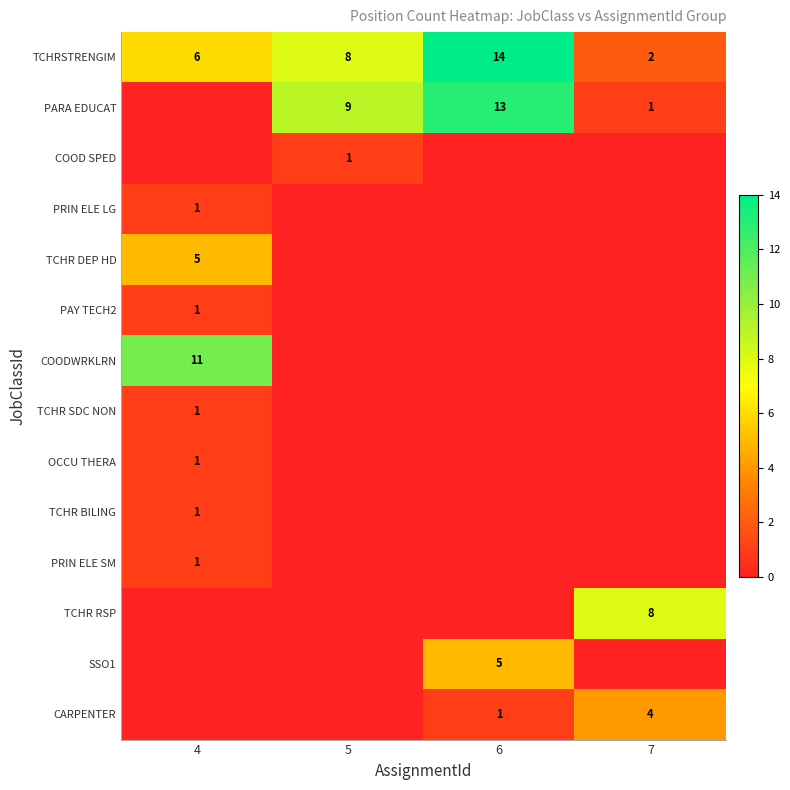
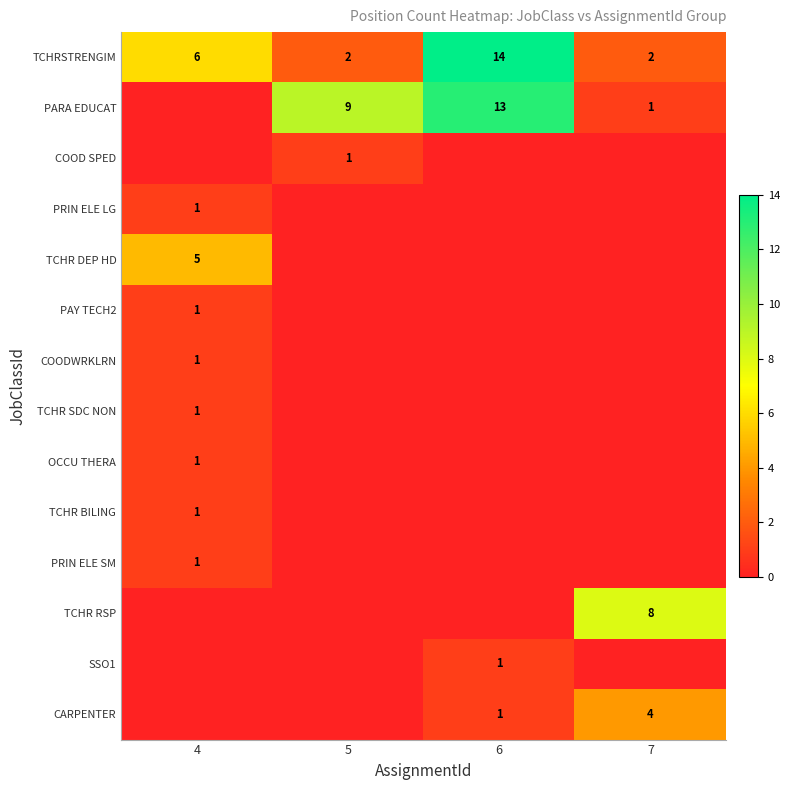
  {
    "TCHRSTRENGIM": {
      "4": 6,
-     "5": 8,
+     "5": 2,
      "6": 14,
      "7": 2
    },
    "PARA EDUCAT": {
      "5": 9,
      "6": 13,
      "7": 1
    },
    "COOD SPED": {
      "5": 1
    },
    "PRIN ELE LG": {
      "4": 1
    },
    "TCHR DEP HD": {
      "4": 5
    },
    "PAY TECH2": {
      "4": 1
    },
    "COODWRKLRN": {
-     "4": 11
+     "4": 1
    },
    "TCHR SDC NON": {
      "4": 1
    },
    "OCCU THERA": {
      "4": 1
    },
    "TCHR BILING": {
      "4": 1
    },
    "PRIN ELE SM": {
      "4": 1
    },
    "TCHR RSP": {
      "7": 8
    },
    "SSO1": {
-     "6": 5
+     "6": 1
    },
    "CARPENTER": {
      "6": 1,
      "7": 4
    }
  }
